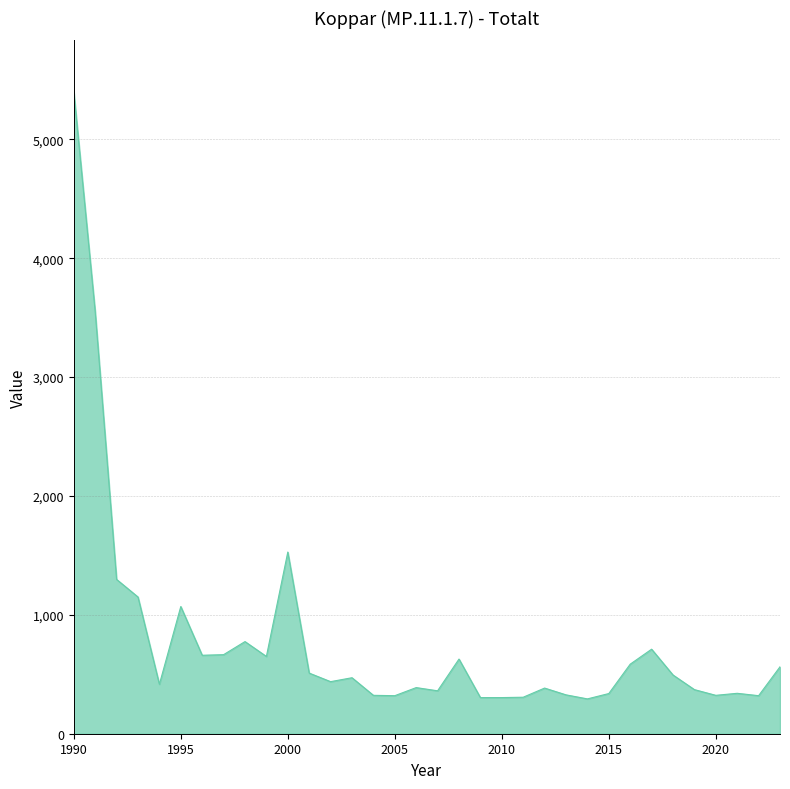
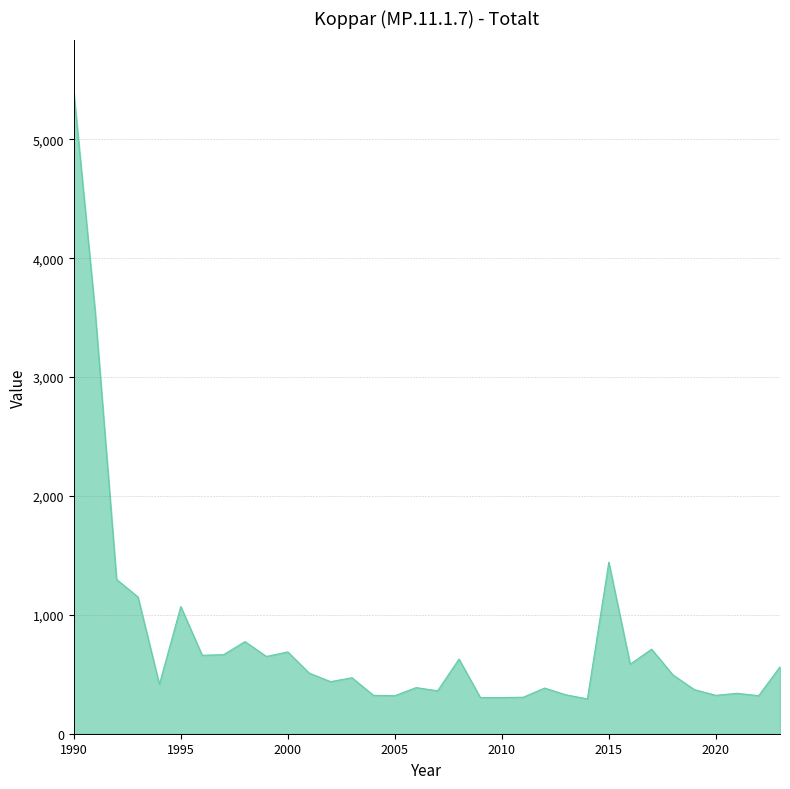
  {
    "1990": "5,400",
    "1995": "1,070",
-   "2000": "1,530",
+   "2000": "690",
    "2005": "320",
    "2010": "300",
-   "2015": "340",
+   "2015": "1,440",
    "2020": "320"
  }
